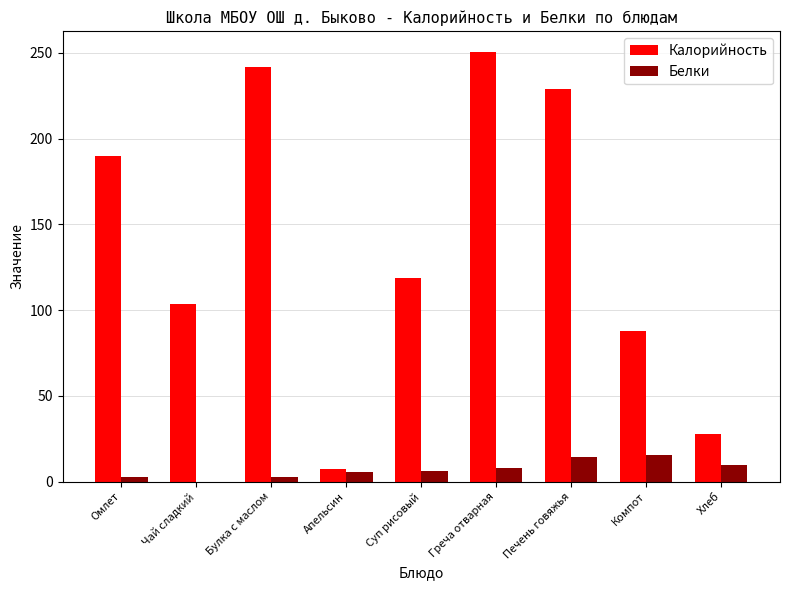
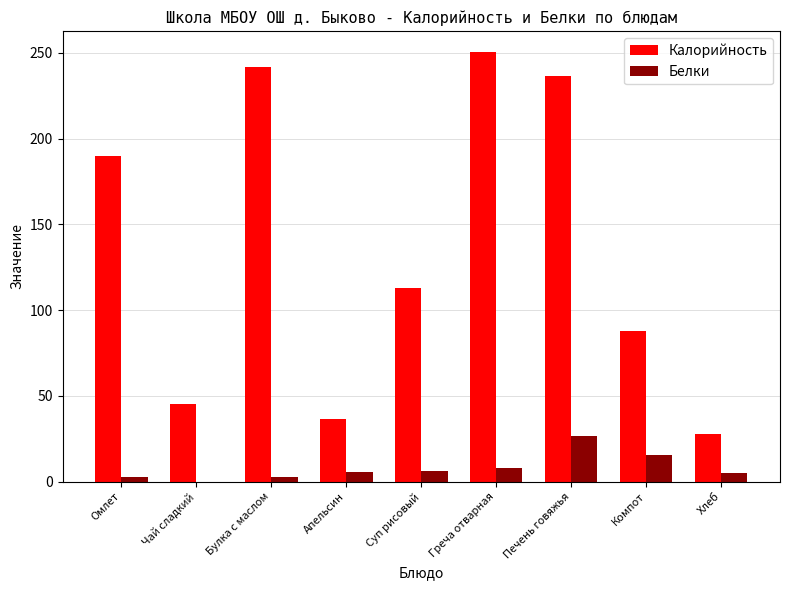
  {
    "Калорийность": {
      "Омлет": 190,
-     "Чай сладкий": 104,
+     "Чай сладкий": 46,
      "Булка с маслом": 242,
-     "Апельсин": 7,
-     "Суп рисовый": 119,
+     "Апельсин": 37,
+     "Суп рисовый": 113,
      "Греча отварная": 250,
-     "Печень говяжья": 229,
+     "Печень говяжья": 236,
      "Компот": 88,
      "Хлеб": 28
    },
    "Белки": {
      "Омлет": 3,
      "Булка с маслом": 3,
      "Апельсин": 6,
      "Суп рисовый": 6,
      "Греча отварная": 8,
-     "Печень говяжья": 15,
+     "Печень говяжья": 27,
      "Компот": 16,
-     "Хлеб": 10
+     "Хлеб": 5
    }
  }
